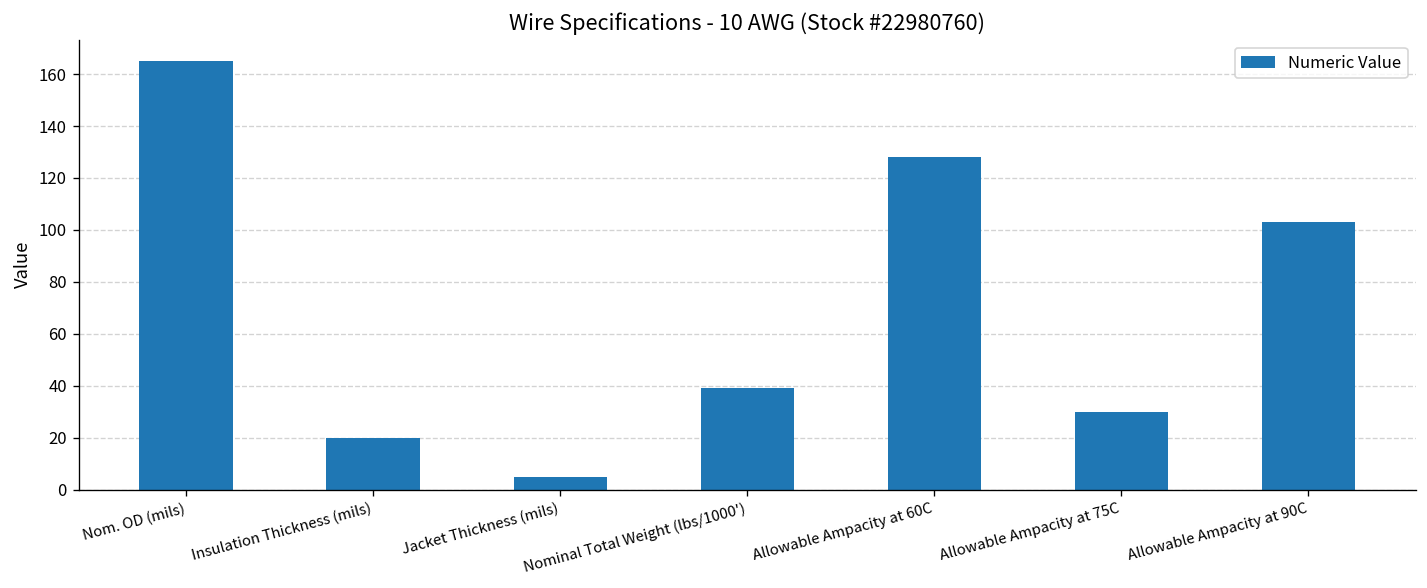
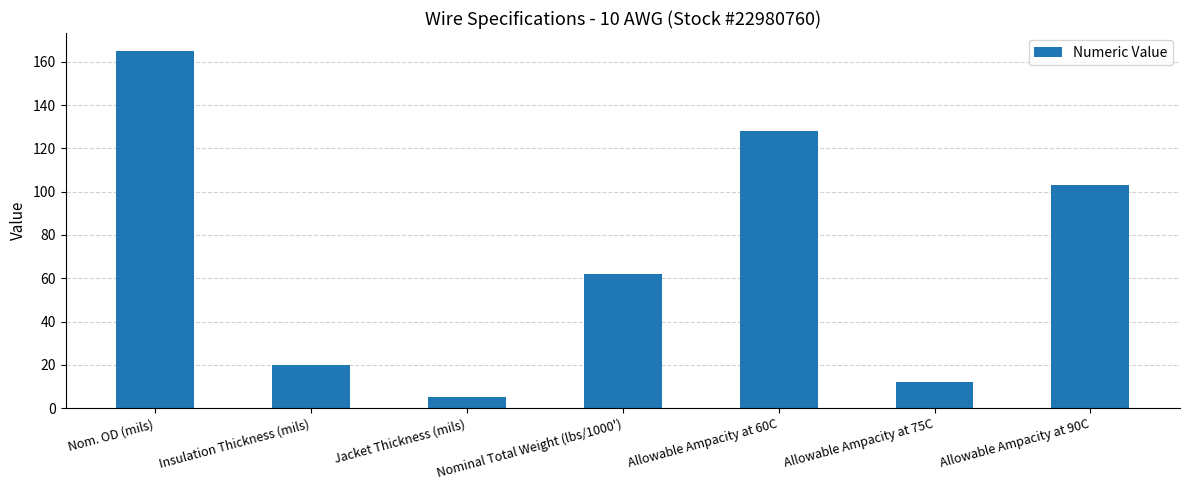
  {
    "Nom. OD (mils)": 165,
    "Insulation Thickness (mils)": 20,
    "Jacket Thickness (mils)": 5,
-   "Nominal Total Weight (lbs/1000')": 39,
+   "Nominal Total Weight (lbs/1000')": 62,
    "Allowable Ampacity at 60C": 128,
-   "Allowable Ampacity at 75C": 30,
+   "Allowable Ampacity at 75C": 12,
    "Allowable Ampacity at 90C": 103
  }
